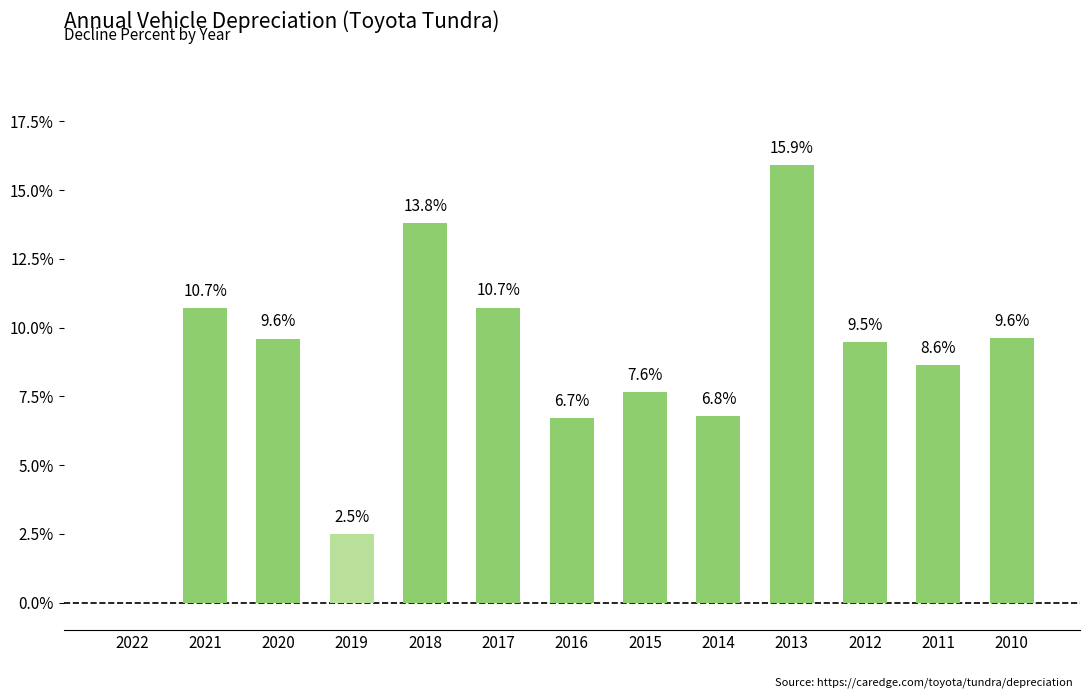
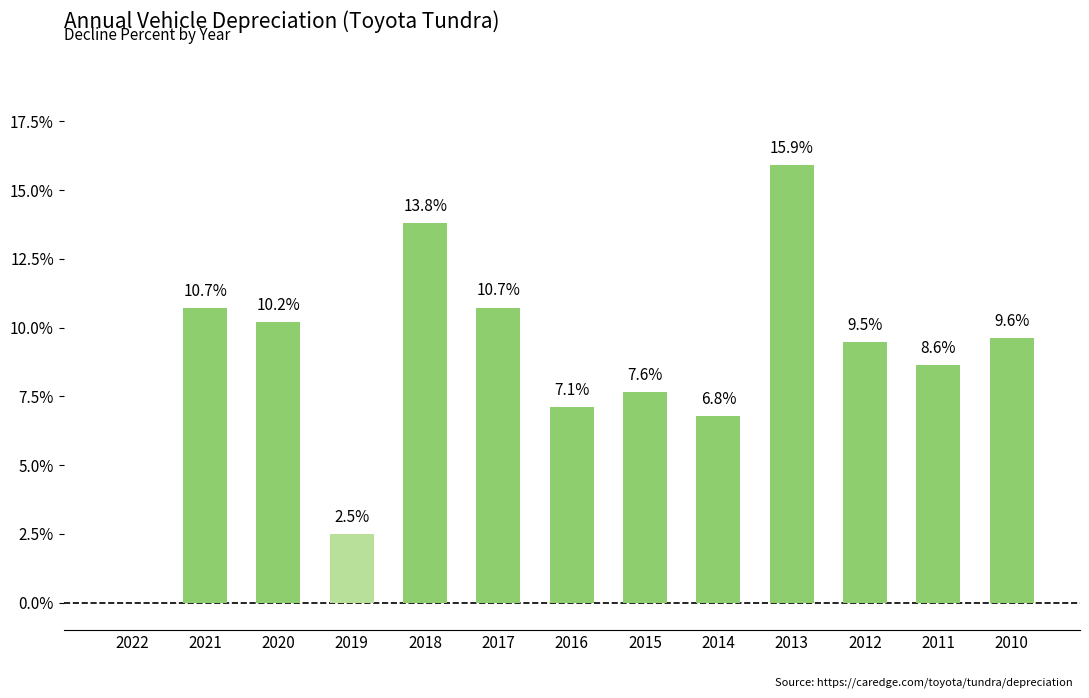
  {
    "2021": "10.7%",
-   "2020": "9.6%",
+   "2020": "10.2%",
    "2019": "2.5%",
    "2018": "13.8%",
    "2017": "10.7%",
-   "2016": "6.7%",
+   "2016": "7.1%",
    "2015": "7.6%",
    "2014": "6.8%",
    "2013": "15.9%",
    "2012": "9.5%",
    "2011": "8.6%",
    "2010": "9.6%"
  }
